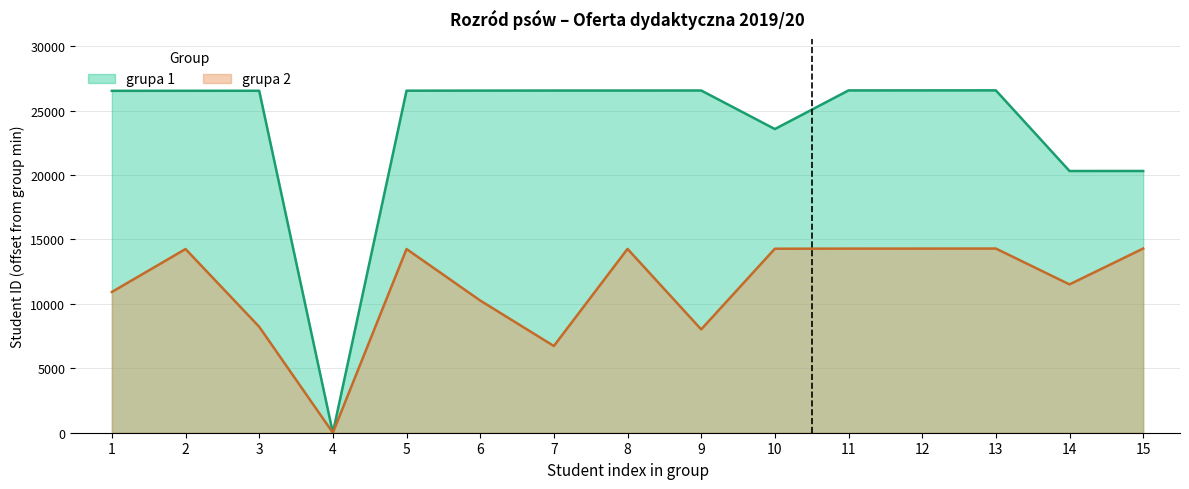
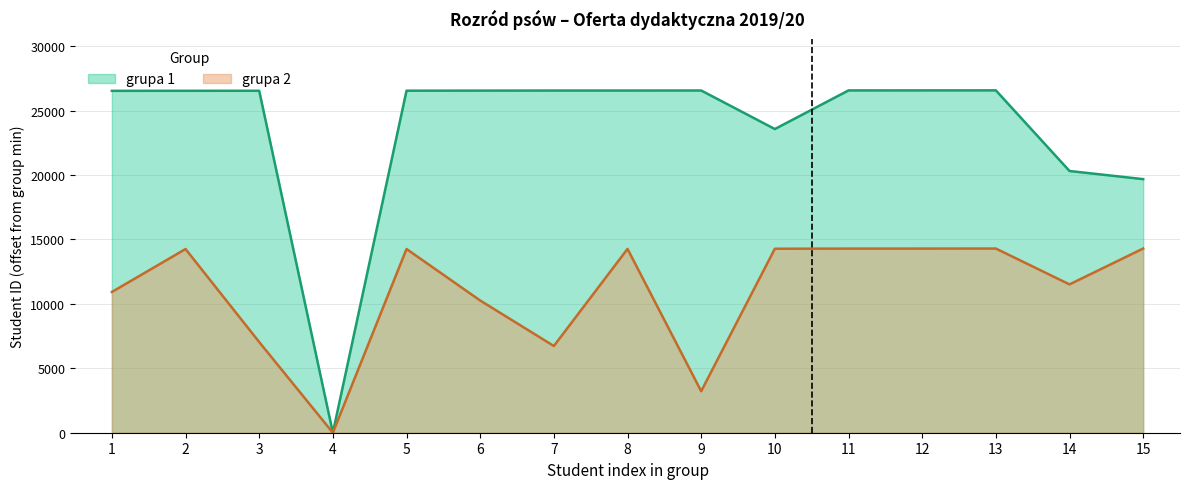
  {
    "grupa 1": {
      "1": 26500,
      "2": 26500,
      "3": 26500,
      "5": 26500,
      "6": 26500,
      "7": 26600,
      "8": 26600,
      "9": 26600,
      "10": 23600,
      "11": 26600,
      "12": 26600,
      "13": 26600,
      "14": 20300,
-     "15": 20300
+     "15": 19700
    },
    "grupa 2": {
      "1": 10900,
      "2": 14300,
-     "3": 8200,
+     "3": 7000,
      "5": 14300,
      "6": 10300,
      "7": 6700,
      "8": 14300,
-     "9": 8000,
+     "9": 3200,
      "10": 14300,
      "11": 14300,
      "12": 14300,
      "13": 14300,
      "14": 11500,
      "15": 14300
    }
  }
